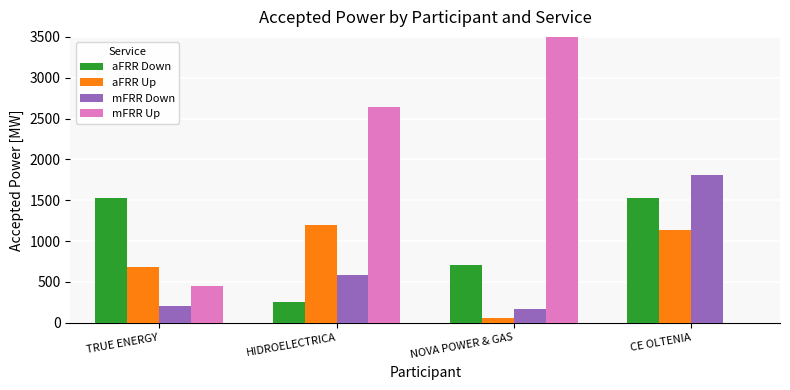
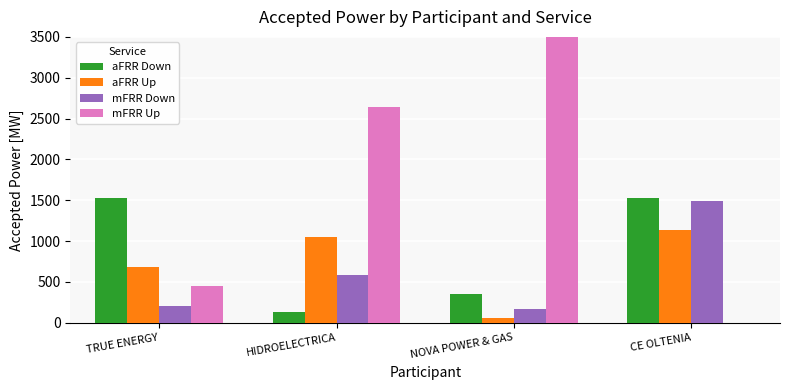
  {
    "aFRR Down": {
      "TRUE ENERGY": 1500,
-     "HIDROELECTRICA": 300,
-     "NOVA POWER & GAS": 700,
+     "HIDROELECTRICA": 100,
+     "NOVA POWER & GAS": 400,
      "CE OLTENIA": 1500
    },
    "aFRR Up": {
      "TRUE ENERGY": 700,
-     "HIDROELECTRICA": 1200,
+     "HIDROELECTRICA": 1000,
      "NOVA POWER & GAS": 100,
      "CE OLTENIA": 1100
    },
    "mFRR Down": {
      "TRUE ENERGY": 200,
      "HIDROELECTRICA": 600,
      "NOVA POWER & GAS": 200,
-     "CE OLTENIA": 1800
+     "CE OLTENIA": 1500
    },
    "mFRR Up": {
      "TRUE ENERGY": 500,
      "HIDROELECTRICA": 2600,
      "CE OLTENIA": 0
    }
  }
